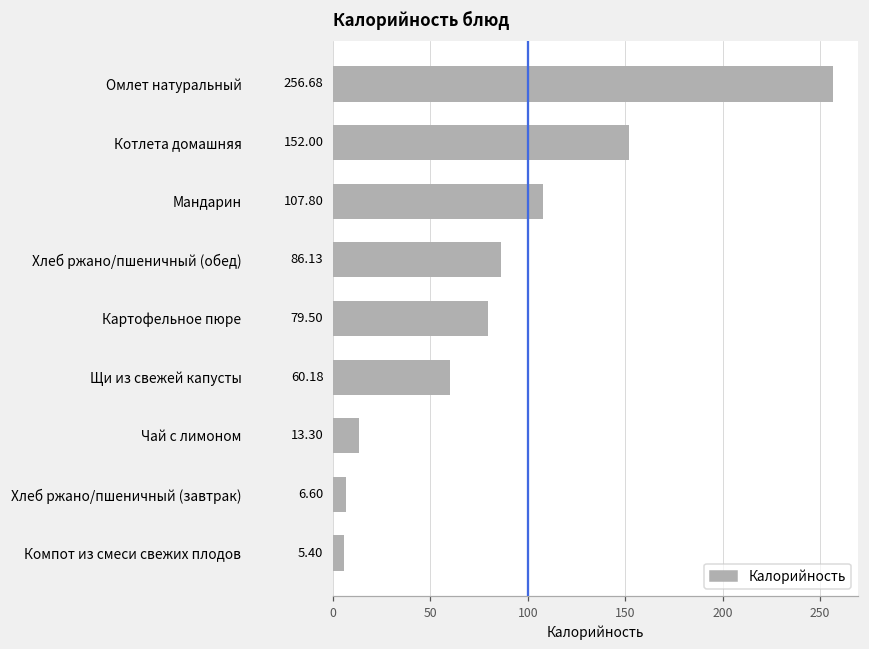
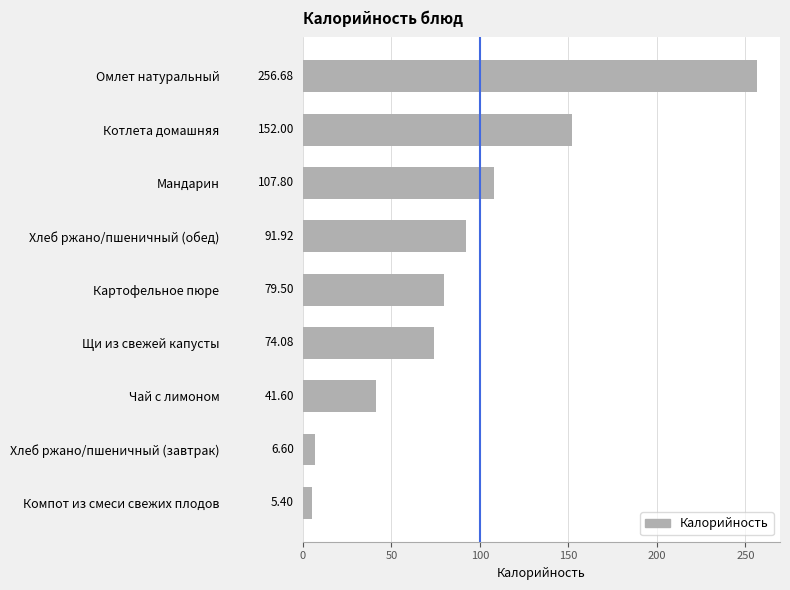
  {
-   "Хлеб ржано/пшеничный (обед)": 86.13,
-   "Щи из свежей капусты": 60.18,
-   "Чай с лимоном": 13.30,
+   "Хлеб ржано/пшеничный (обед)": 91.92,
+   "Щи из свежей капусты": 74.08,
+   "Чай с лимоном": 41.60,
    "Хлеб ржано/пшеничный (завтрак)": 6.60,
    "Компот из смеси свежих плодов": 5.40
  }
